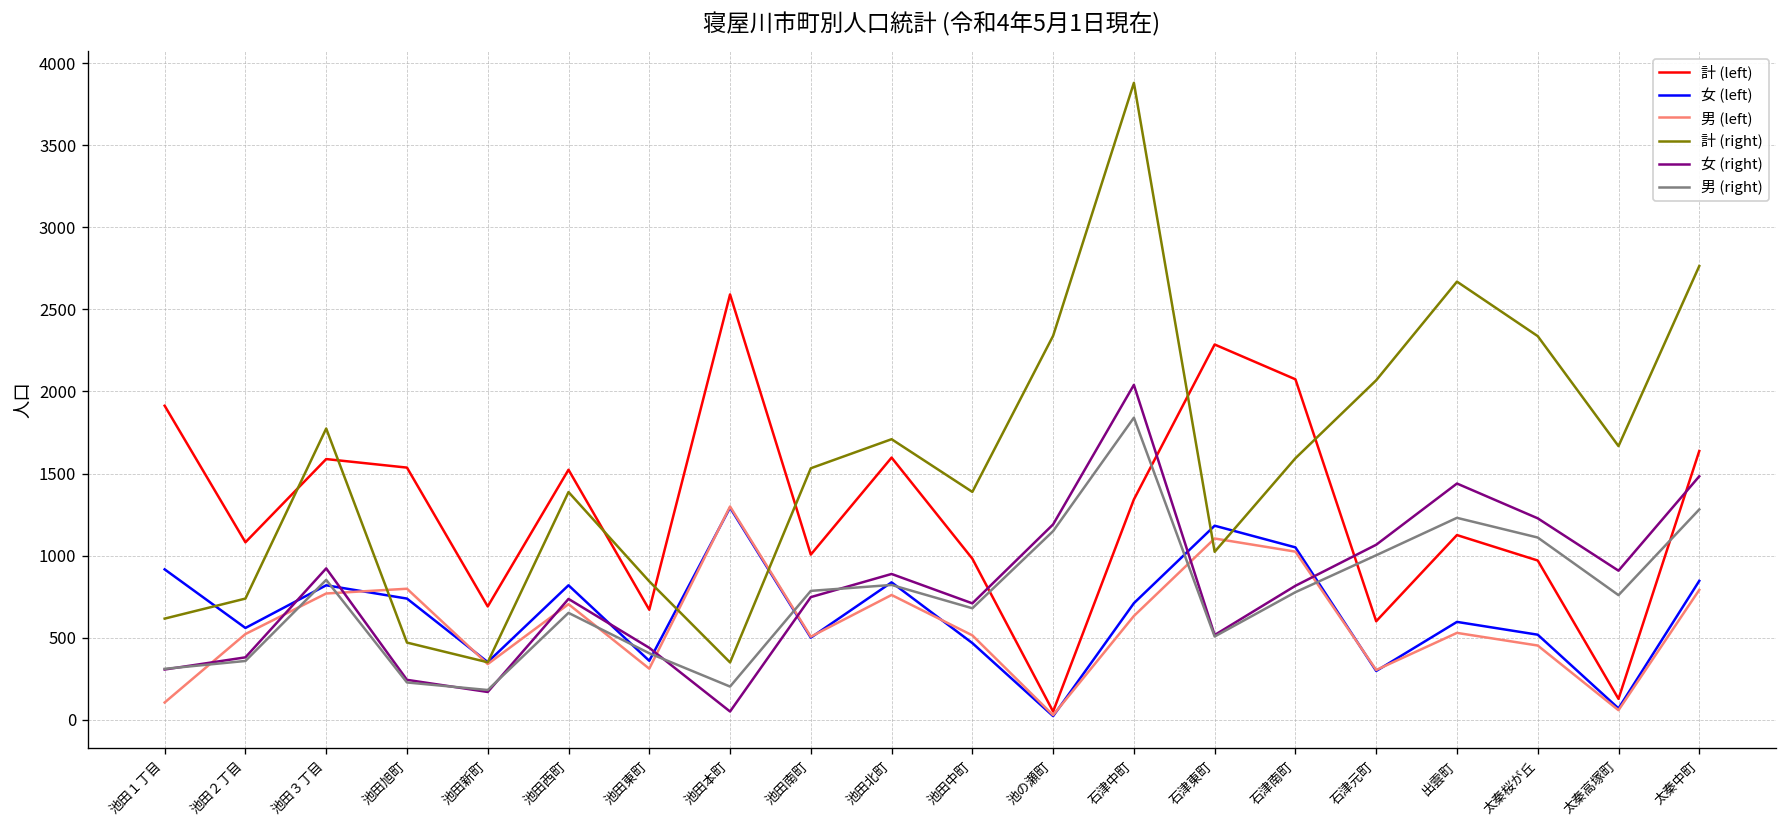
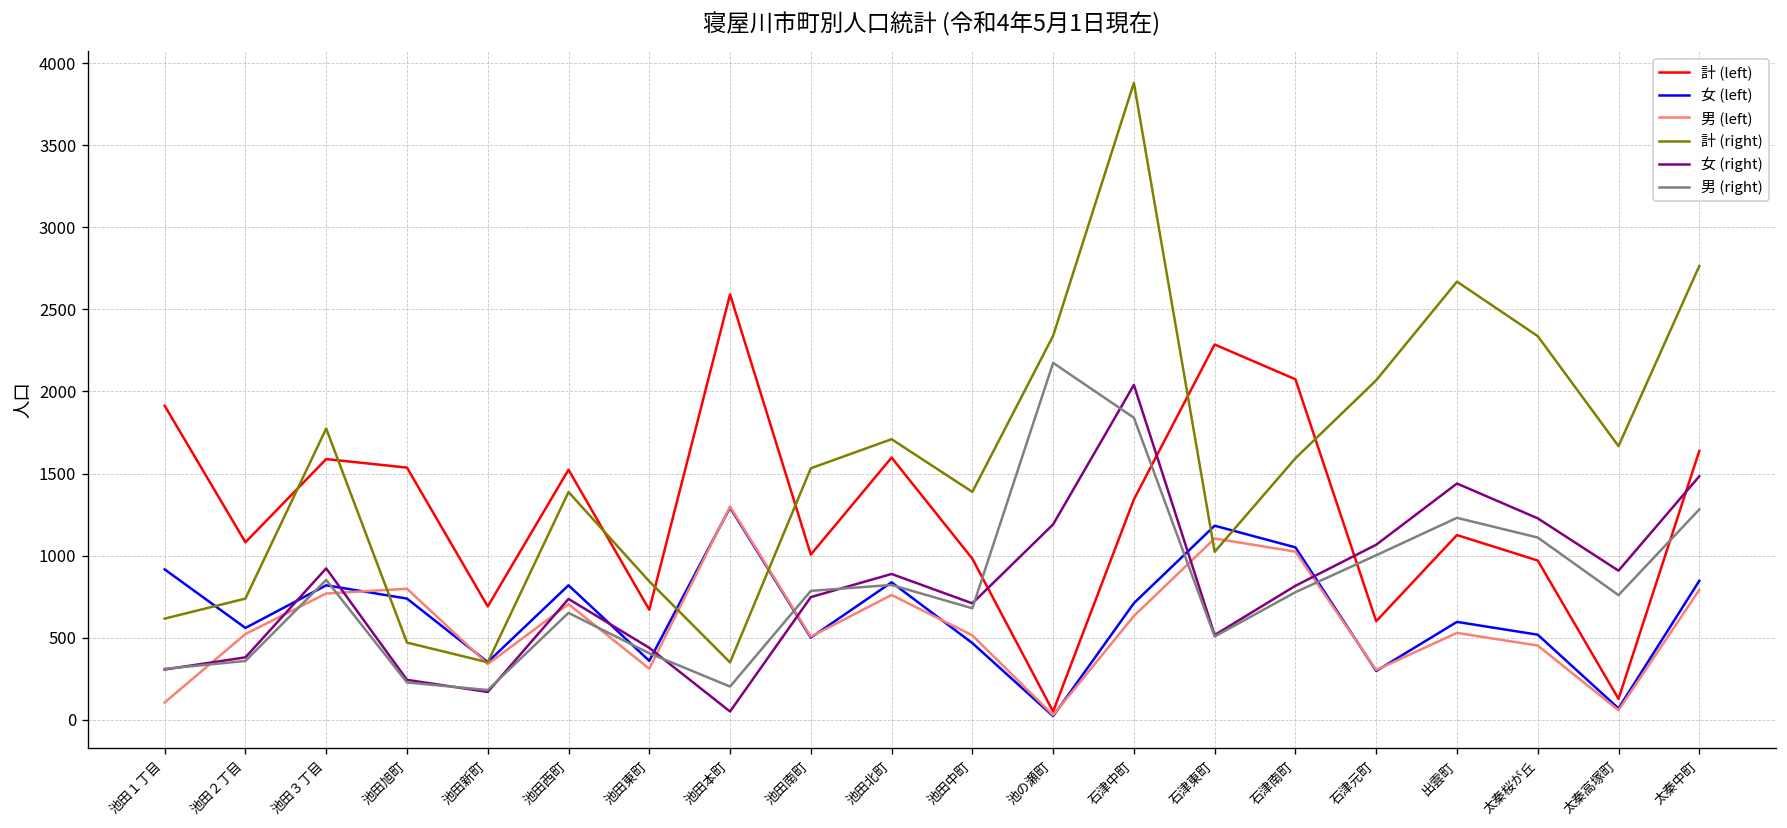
  {
    "計 (left)": {
      "池田１丁目": 1910,
      "池田２丁目": 1080,
      "池田３丁目": 1590,
      "池田旭町": 1540,
      "池田新町": 690,
      "池田西町": 1520,
      "池田東町": 670,
      "池田本町": 2590,
      "池田南町": 1010,
      "池田北町": 1600,
      "池田中町": 980,
      "池の瀬町": 50,
      "石津中町": 1340,
      "石津東町": 2290,
      "石津南町": 2070,
      "石津元町": 600,
      "出雲町": 1130,
      "太秦桜が丘": 970,
      "太秦高塚町": 130,
      "太秦中町": 1640
    },
    "女 (left)": {
      "池田１丁目": 920,
      "池田２丁目": 560,
      "池田３丁目": 820,
      "池田旭町": 740,
      "池田西町": 820,
      "池田東町": 360,
      "池田中町": 470,
      "石津中町": 710,
      "石津東町": 1180,
      "石津南町": 1050,
      "出雲町": 600,
      "太秦桜が丘": 520,
      "太秦中町": 850
    },
    "男 (left)": {
      "池田１丁目": 110,
      "池田２丁目": 520,
      "池田３丁目": 770,
      "池田旭町": 800,
      "池田西町": 700,
      "池田東町": 310,
      "池田北町": 760,
      "池田中町": 510,
      "石津中町": 630,
      "石津東町": 1100,
      "石津南町": 1020,
      "出雲町": 530,
      "太秦桜が丘": 450,
      "太秦中町": 790
    },
    "計 (right)": {
      "池田１丁目": 620,
      "池田２丁目": 740,
      "池田３丁目": 1770,
      "池田旭町": 470,
      "池田西町": 1390,
      "池田東町": 840,
      "池田本町": 350,
      "池田南町": 1530,
      "池田北町": 1710,
      "池田中町": 1390,
      "池の瀬町": 2340,
      "石津中町": 3880,
      "石津東町": 1020,
      "石津南町": 1590,
      "石津元町": 2070,
      "出雲町": 2670,
      "太秦桜が丘": 2340,
      "太秦高塚町": 1670,
      "太秦中町": 2760
    },
    "女 (right)": {
      "池田２丁目": 380,
      "池田３丁目": 920,
      "池田西町": 740,
      "池田東町": 440,
      "池田本町": 50,
      "池田南町": 750,
      "池田北町": 890,
      "池田中町": 710,
      "池の瀬町": 1190,
      "石津中町": 2040,
      "石津南町": 820,
      "石津元町": 1070,
      "出雲町": 1440,
      "太秦桜が丘": 1230,
      "太秦高塚町": 910,
      "太秦中町": 1480
    },
    "男 (right)": {
      "池田２丁目": 360,
      "池田３丁目": 850,
      "池田西町": 650,
      "池田東町": 410,
      "池田本町": 200,
      "池田南町": 790,
      "池田中町": 680,
-     "池の瀬町": 1150,
+     "池の瀬町": 2170,
      "石津中町": 1840,
      "石津南町": 780,
      "石津元町": 1000,
      "出雲町": 1230,
      "太秦桜が丘": 1110,
      "太秦高塚町": 760,
      "太秦中町": 1280
    }
  }
